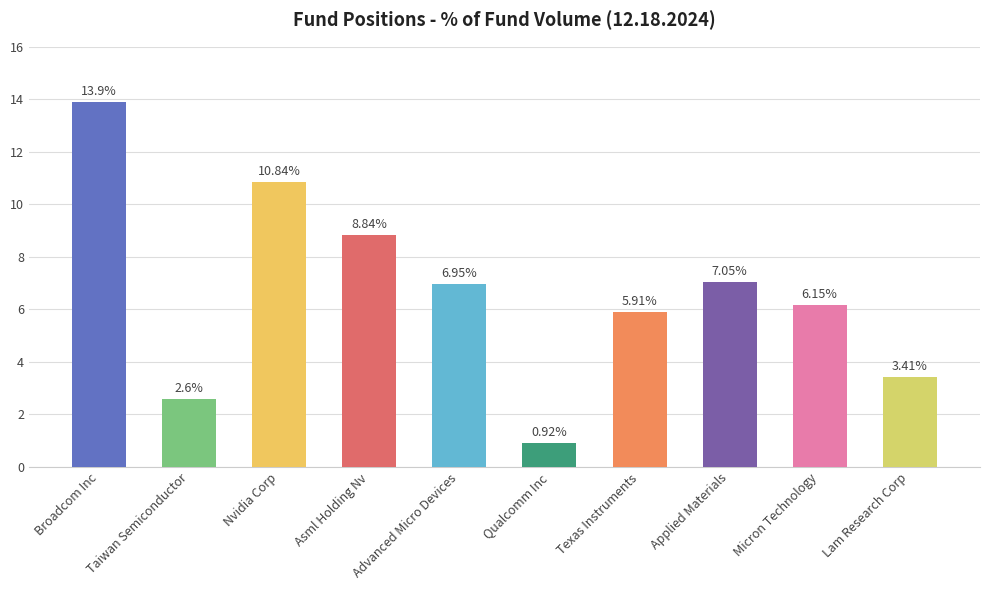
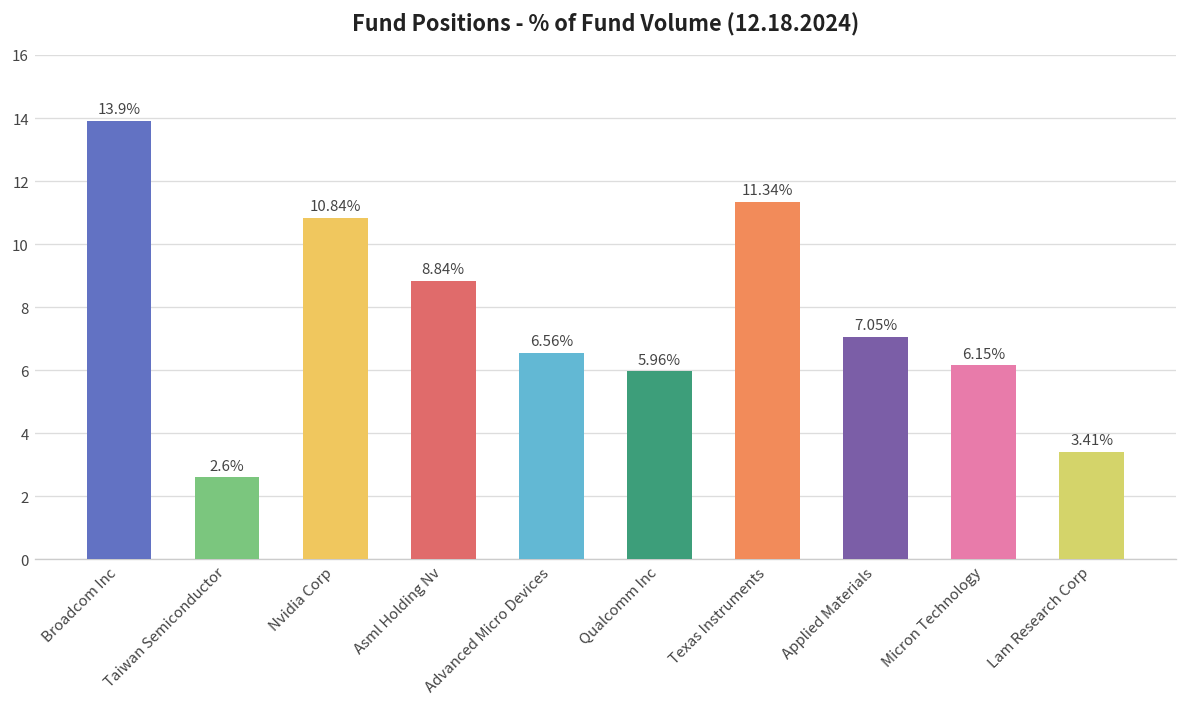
  {
    "Broadcom Inc": "13.9%",
    "Taiwan Semiconductor": "2.6%",
    "Nvidia Corp": "10.84%",
    "Asml Holding Nv": "8.84%",
-   "Advanced Micro Devices": "6.95%",
-   "Qualcomm Inc": "0.92%",
-   "Texas Instruments": "5.91%",
+   "Advanced Micro Devices": "6.56%",
+   "Qualcomm Inc": "5.96%",
+   "Texas Instruments": "11.34%",
    "Applied Materials": "7.05%",
    "Micron Technology": "6.15%",
    "Lam Research Corp": "3.41%"
  }
